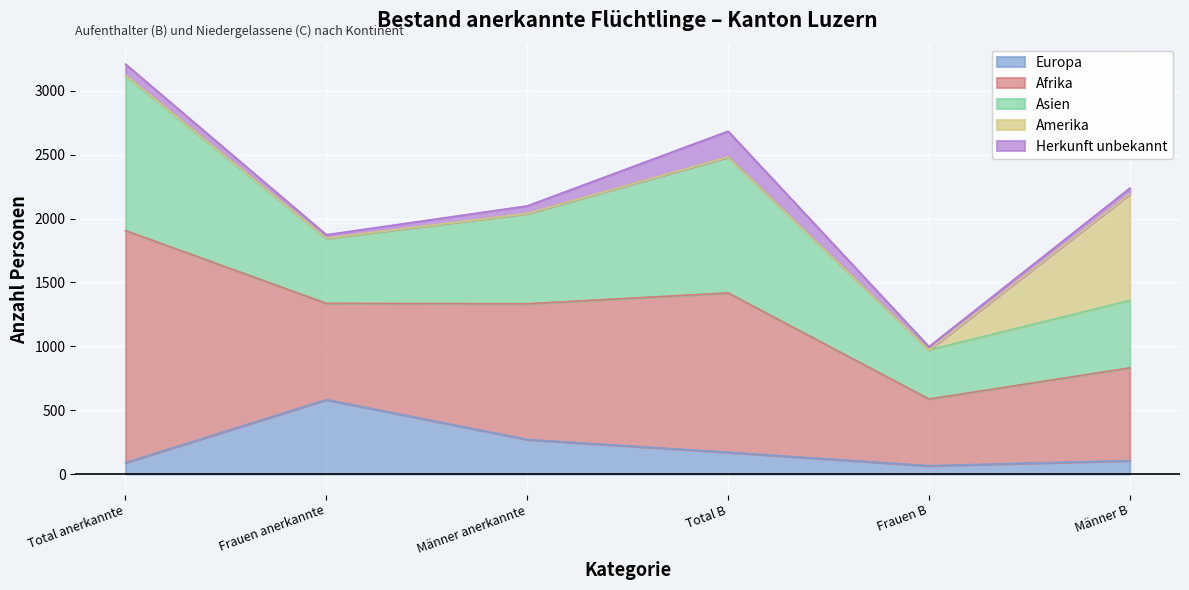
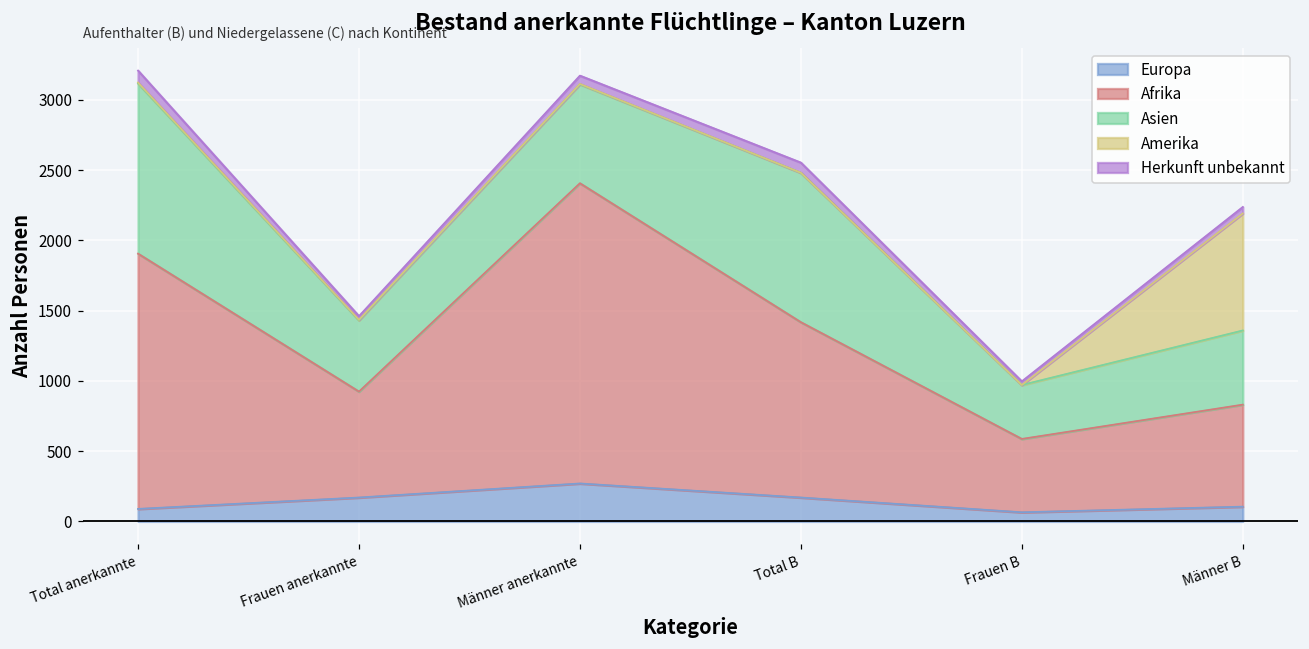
  {
    "Europa": {
      "Total anerkannte": 90,
-     "Frauen anerkannte": 580,
+     "Frauen anerkannte": 170,
      "Männer anerkannte": 270,
      "Total B": 170,
      "Frauen B": 70,
      "Männer B": 110
    },
    "Afrika": {
      "Total anerkannte": 1820,
      "Frauen anerkannte": 750,
-     "Männer anerkannte": 1060,
+     "Männer anerkannte": 2140,
      "Total B": 1250,
      "Frauen B": 520,
      "Männer B": 730
    },
    "Asien": {
      "Männer B": 530
    },
    "Amerika": {
      "Männer B": 830
    },
    "Herkunft unbekannt": {
      "Total anerkannte": 90,
      "Frauen anerkannte": 30,
      "Männer anerkannte": 60,
-     "Total B": 200,
+     "Total B": 70,
      "Frauen B": 30,
      "Männer B": 50
    }
  }
